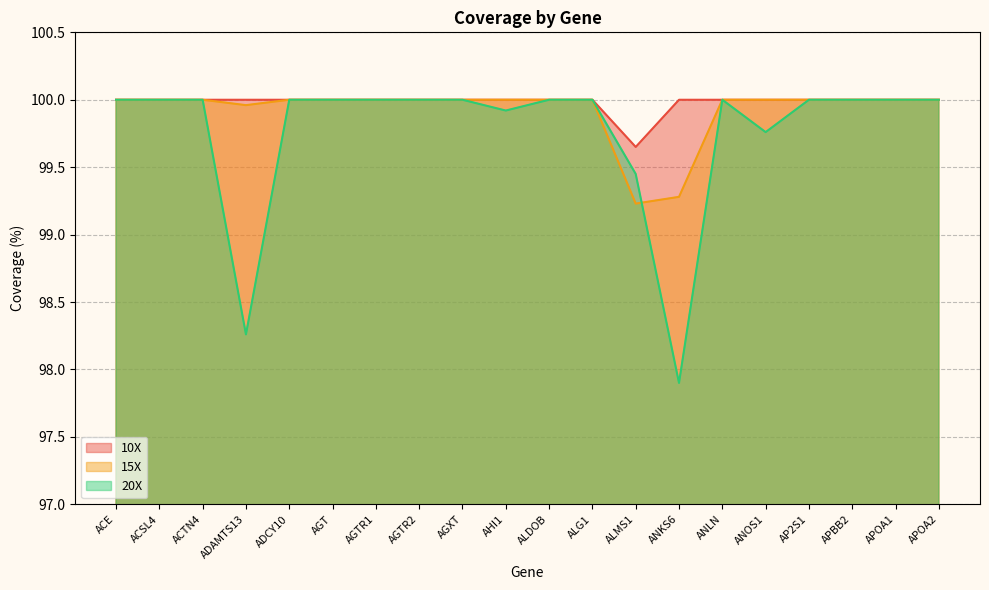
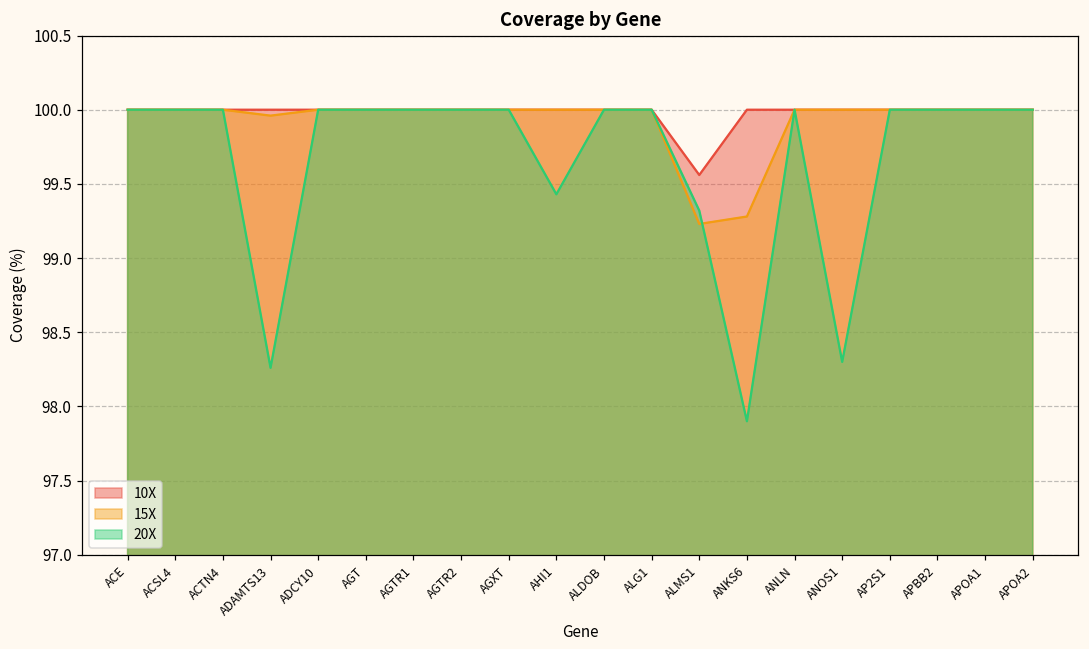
  {
    "10X": {
      "ADAMTS13": 100.00,
-     "ALMS1": 99.65,
+     "ALMS1": 99.56,
      "ANKS6": 100.00
    },
    "15X": {
      "ADAMTS13": 99.96,
      "ALMS1": 99.23,
      "ANKS6": 99.28
    },
    "20X": {
      "ADAMTS13": 98.26,
-     "AHI1": 99.92,
-     "ALMS1": 99.45,
+     "AHI1": 99.43,
+     "ALMS1": 99.32,
      "ANKS6": 97.90,
-     "ANOS1": 99.76
+     "ANOS1": 98.30
    }
  }
